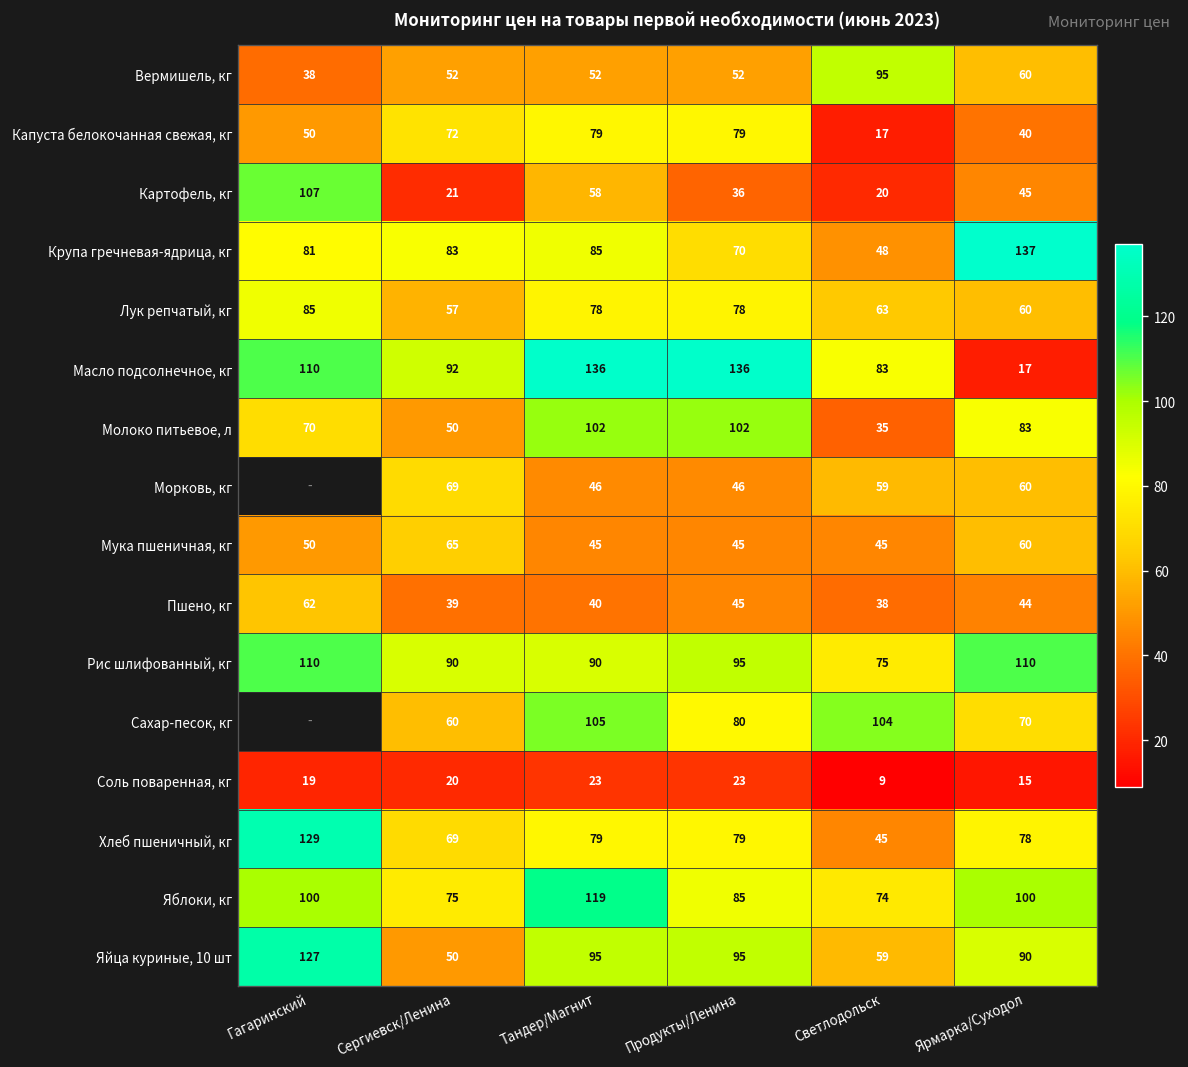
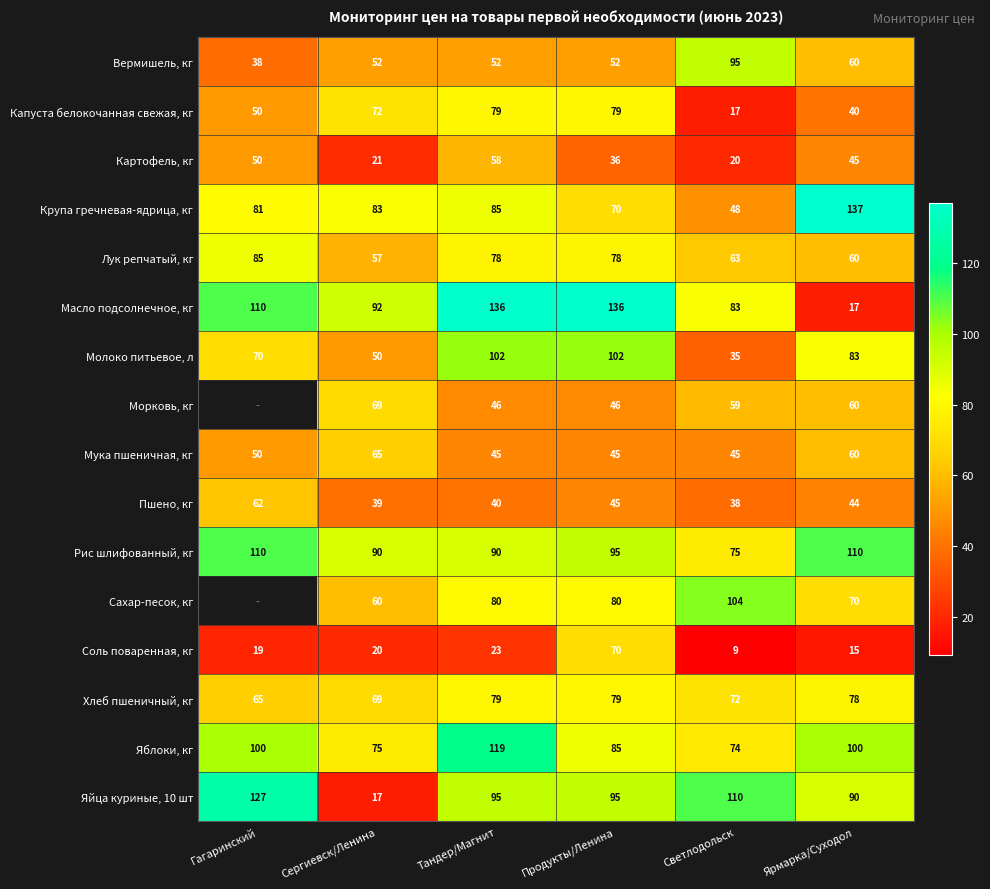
  {
    "Вермишель, кг": {
      "Гагаринский": 38,
      "Сергиевск/Ленина": 52,
      "Тандер/Магнит": 52,
      "Продукты/Ленина": 52,
      "Светлодольск": 95,
      "Ярмарка/Суходол": 60
    },
    "Капуста белокочанная свежая, кг": {
      "Гагаринский": 50,
      "Сергиевск/Ленина": 72,
      "Тандер/Магнит": 79,
      "Продукты/Ленина": 79,
      "Светлодольск": 17,
      "Ярмарка/Суходол": 40
    },
    "Картофель, кг": {
-     "Гагаринский": 107,
+     "Гагаринский": 50,
      "Сергиевск/Ленина": 21,
      "Тандер/Магнит": 58,
      "Продукты/Ленина": 36,
      "Светлодольск": 20,
      "Ярмарка/Суходол": 45
    },
    "Крупа гречневая-ядрица, кг": {
      "Гагаринский": 81,
      "Сергиевск/Ленина": 83,
      "Тандер/Магнит": 85,
      "Продукты/Ленина": 70,
      "Светлодольск": 48,
      "Ярмарка/Суходол": 137
    },
    "Лук репчатый, кг": {
      "Гагаринский": 85,
      "Сергиевск/Ленина": 57,
      "Тандер/Магнит": 78,
      "Продукты/Ленина": 78,
      "Светлодольск": 63,
      "Ярмарка/Суходол": 60
    },
    "Масло подсолнечное, кг": {
      "Гагаринский": 110,
      "Сергиевск/Ленина": 92,
      "Тандер/Магнит": 136,
      "Продукты/Ленина": 136,
      "Светлодольск": 83,
      "Ярмарка/Суходол": 17
    },
    "Молоко питьевое, л": {
      "Гагаринский": 70,
      "Сергиевск/Ленина": 50,
      "Тандер/Магнит": 102,
      "Продукты/Ленина": 102,
      "Светлодольск": 35,
      "Ярмарка/Суходол": 83
    },
    "Морковь, кг": {
      "Сергиевск/Ленина": 69,
      "Тандер/Магнит": 46,
      "Продукты/Ленина": 46,
      "Светлодольск": 59,
      "Ярмарка/Суходол": 60
    },
    "Мука пшеничная, кг": {
      "Гагаринский": 50,
      "Сергиевск/Ленина": 65,
      "Тандер/Магнит": 45,
      "Продукты/Ленина": 45,
      "Светлодольск": 45,
      "Ярмарка/Суходол": 60
    },
    "Пшено, кг": {
      "Гагаринский": 62,
      "Сергиевск/Ленина": 39,
      "Тандер/Магнит": 40,
      "Продукты/Ленина": 45,
      "Светлодольск": 38,
      "Ярмарка/Суходол": 44
    },
    "Рис шлифованный, кг": {
      "Гагаринский": 110,
      "Сергиевск/Ленина": 90,
      "Тандер/Магнит": 90,
      "Продукты/Ленина": 95,
      "Светлодольск": 75,
      "Ярмарка/Суходол": 110
    },
    "Сахар-песок, кг": {
      "Сергиевск/Ленина": 60,
-     "Тандер/Магнит": 105,
+     "Тандер/Магнит": 80,
      "Продукты/Ленина": 80,
      "Светлодольск": 104,
      "Ярмарка/Суходол": 70
    },
    "Соль поваренная, кг": {
      "Гагаринский": 19,
      "Сергиевск/Ленина": 20,
      "Тандер/Магнит": 23,
-     "Продукты/Ленина": 23,
+     "Продукты/Ленина": 70,
      "Светлодольск": 9,
      "Ярмарка/Суходол": 15
    },
    "Хлеб пшеничный, кг": {
-     "Гагаринский": 129,
+     "Гагаринский": 65,
      "Сергиевск/Ленина": 69,
      "Тандер/Магнит": 79,
      "Продукты/Ленина": 79,
-     "Светлодольск": 45,
+     "Светлодольск": 72,
      "Ярмарка/Суходол": 78
    },
    "Яблоки, кг": {
      "Гагаринский": 100,
      "Сергиевск/Ленина": 75,
      "Тандер/Магнит": 119,
      "Продукты/Ленина": 85,
      "Светлодольск": 74,
      "Ярмарка/Суходол": 100
    },
    "Яйца куриные, 10 шт": {
      "Гагаринский": 127,
-     "Сергиевск/Ленина": 50,
+     "Сергиевск/Ленина": 17,
      "Тандер/Магнит": 95,
      "Продукты/Ленина": 95,
-     "Светлодольск": 59,
+     "Светлодольск": 110,
      "Ярмарка/Суходол": 90
    }
  }
